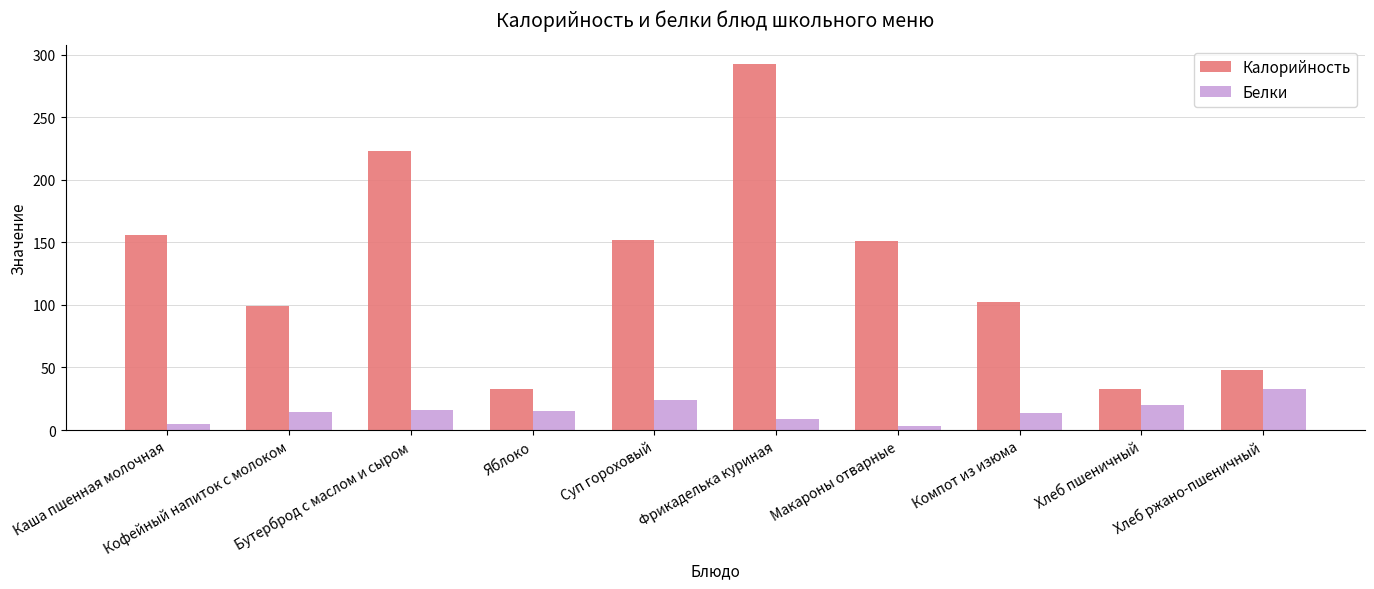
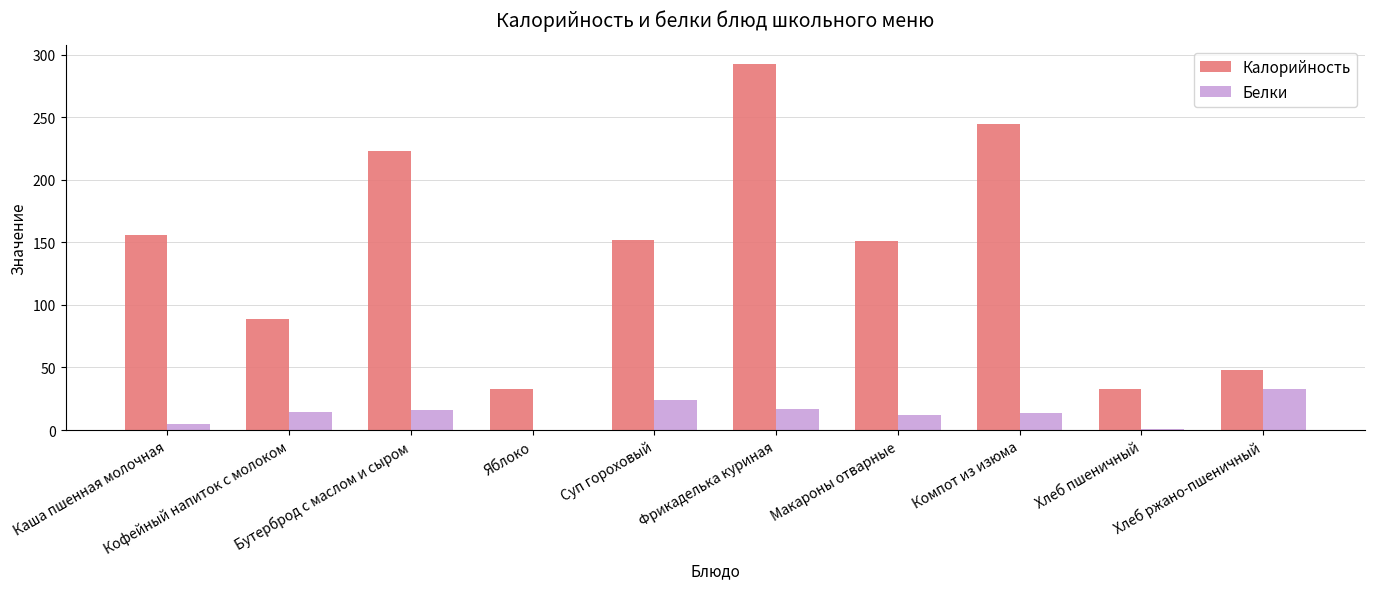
  {
    "Калорийность": {
      "Каша пшенная молочная": 156,
-     "Кофейный напиток с молоком": 99,
+     "Кофейный напиток с молоком": 89,
      "Бутерброд с маслом и сыром": 223,
      "Яблоко": 33,
      "Суп гороховый": 152,
      "Фрикаделька куриная": 293,
      "Макароны отварные": 151,
-     "Компот из изюма": 102,
+     "Компот из изюма": 245,
      "Хлеб пшеничный": 33,
      "Хлеб ржано-пшеничный": 48
    },
    "Белки": {
      "Каша пшенная молочная": 5,
      "Кофейный напиток с молоком": 15,
      "Бутерброд с маслом и сыром": 16,
-     "Яблоко": 15,
+     "Яблоко": 0,
      "Суп гороховый": 24,
-     "Фрикаделька куриная": 9,
-     "Макароны отварные": 3,
+     "Фрикаделька куриная": 17,
+     "Макароны отварные": 12,
      "Компот из изюма": 14,
-     "Хлеб пшеничный": 20,
+     "Хлеб пшеничный": 1,
      "Хлеб ржано-пшеничный": 33
    }
  }
